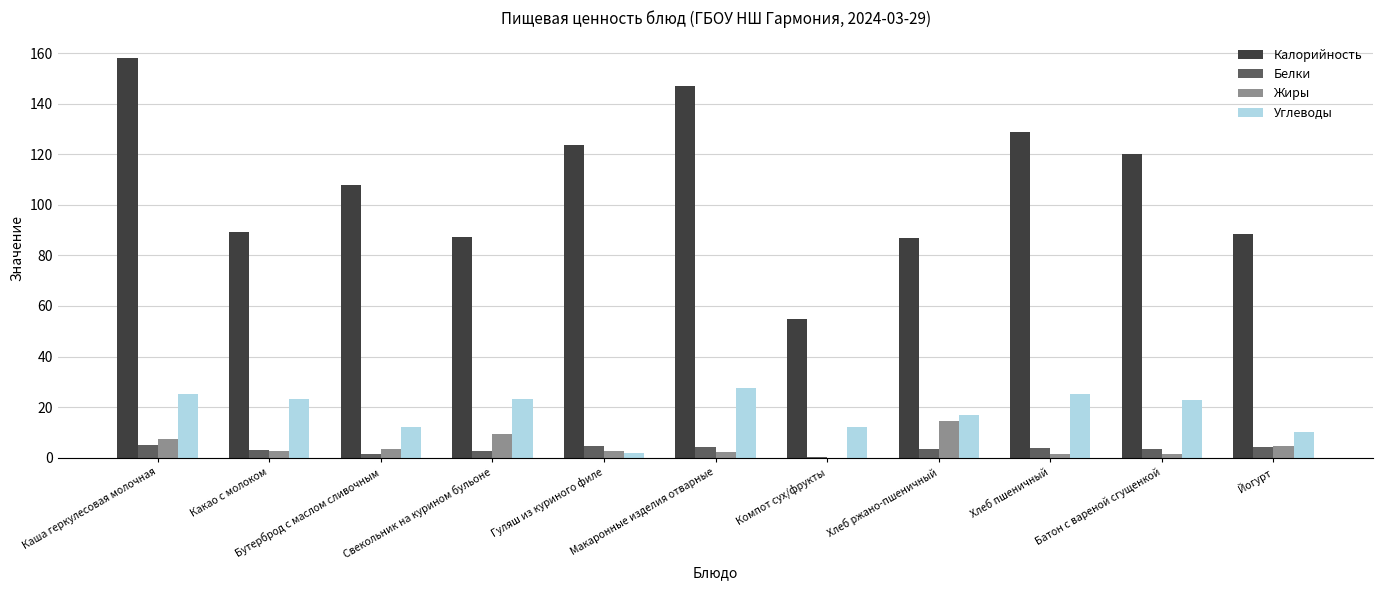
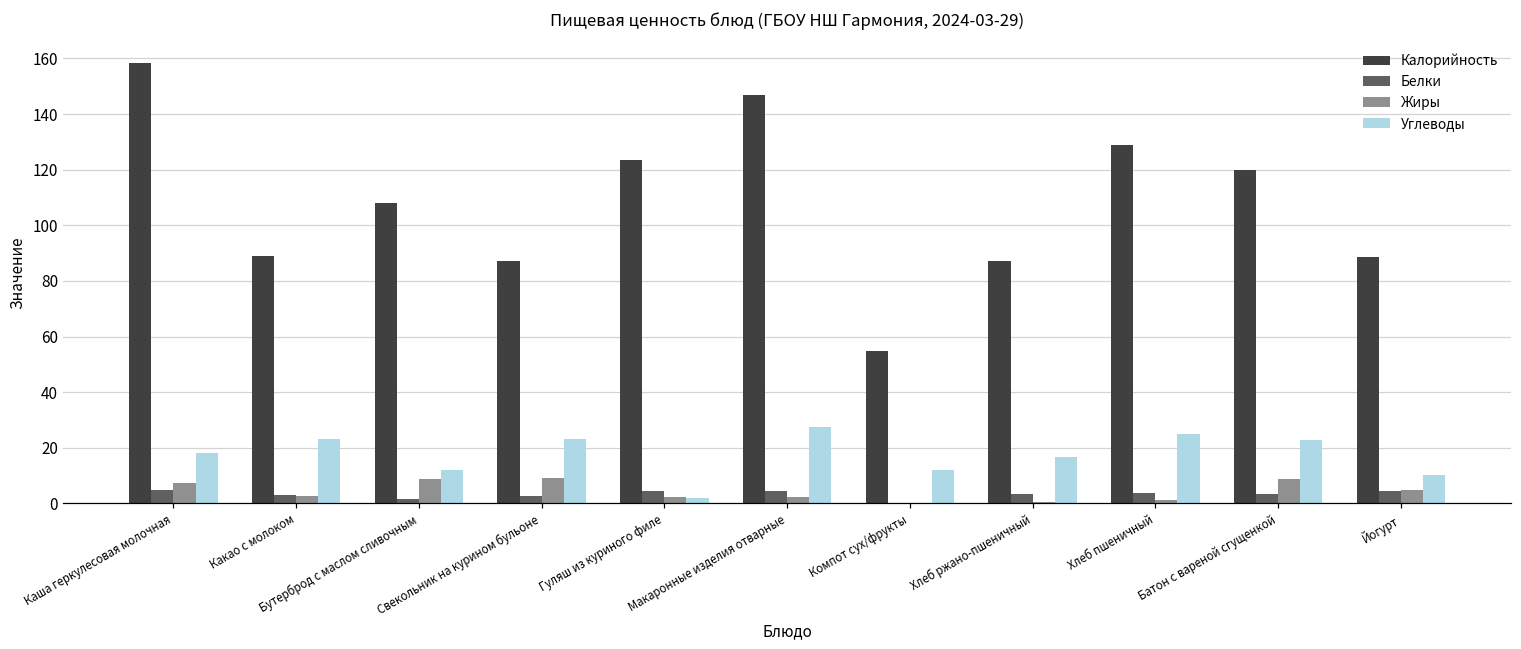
  {
    "Жиры": {
      "Каша геркулесовая молочная": 7,
      "Какао с молоком": 3,
-     "Бутерброд с маслом сливочным": 4,
+     "Бутерброд с маслом сливочным": 9,
      "Свекольник на курином бульоне": 9,
      "Гуляш из куриного филе": 3,
      "Макаронные изделия отварные": 2,
      "Компот сух/фрукты": 0,
-     "Хлеб ржано-пшеничный": 15,
+     "Хлеб ржано-пшеничный": 1,
      "Хлеб пшеничный": 1,
-     "Батон с вареной сгущенкой": 2,
+     "Батон с вареной сгущенкой": 9,
      "Йогурт": 5
    },
    "Углеводы": {
-     "Каша геркулесовая молочная": 25,
+     "Каша геркулесовая молочная": 18,
      "Какао с молоком": 23,
      "Бутерброд с маслом сливочным": 12,
      "Свекольник на курином бульоне": 23,
      "Гуляш из куриного филе": 2,
      "Макаронные изделия отварные": 28,
      "Компот сух/фрукты": 12,
      "Хлеб ржано-пшеничный": 17,
      "Хлеб пшеничный": 25,
      "Батон с вареной сгущенкой": 23,
      "Йогурт": 10
    }
  }
